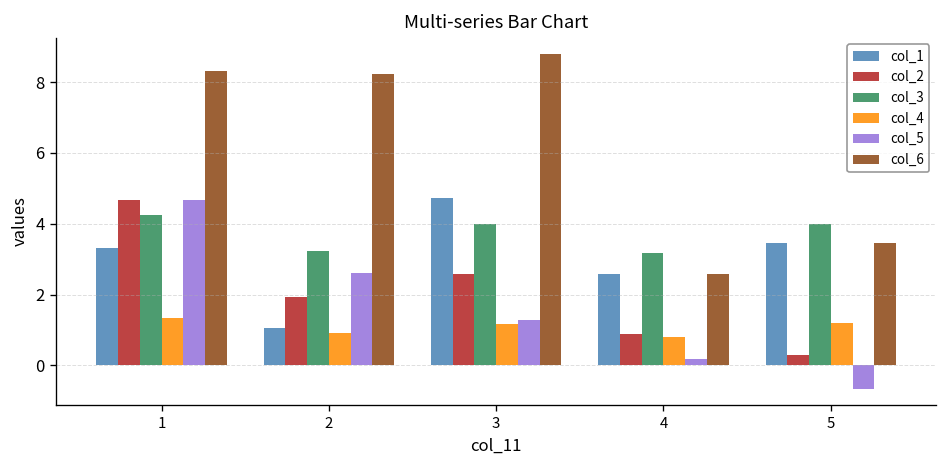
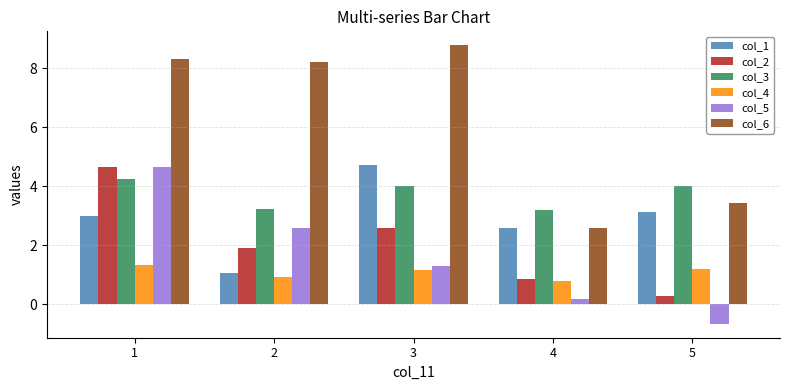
  {
    "col_1": {
-     "1": 3.3,
+     "1": 3.0,
      "2": 1.1,
      "3": 4.7,
      "4": 2.6,
-     "5": 3.4
+     "5": 3.1
    },
    "col_3": {
      "1": 4.2,
      "2": 3.2,
      "3": 4.0,
      "4": 3.2,
      "5": 4.0
    },
    "col_4": {
      "1": 1.3,
      "2": 0.9,
      "3": 1.2,
      "4": 0.8,
      "5": 1.2
    },
    "col_5": {
      "1": 4.7,
      "2": 2.6,
      "3": 1.3,
      "4": 0.2,
      "5": -0.7
    }
  }
